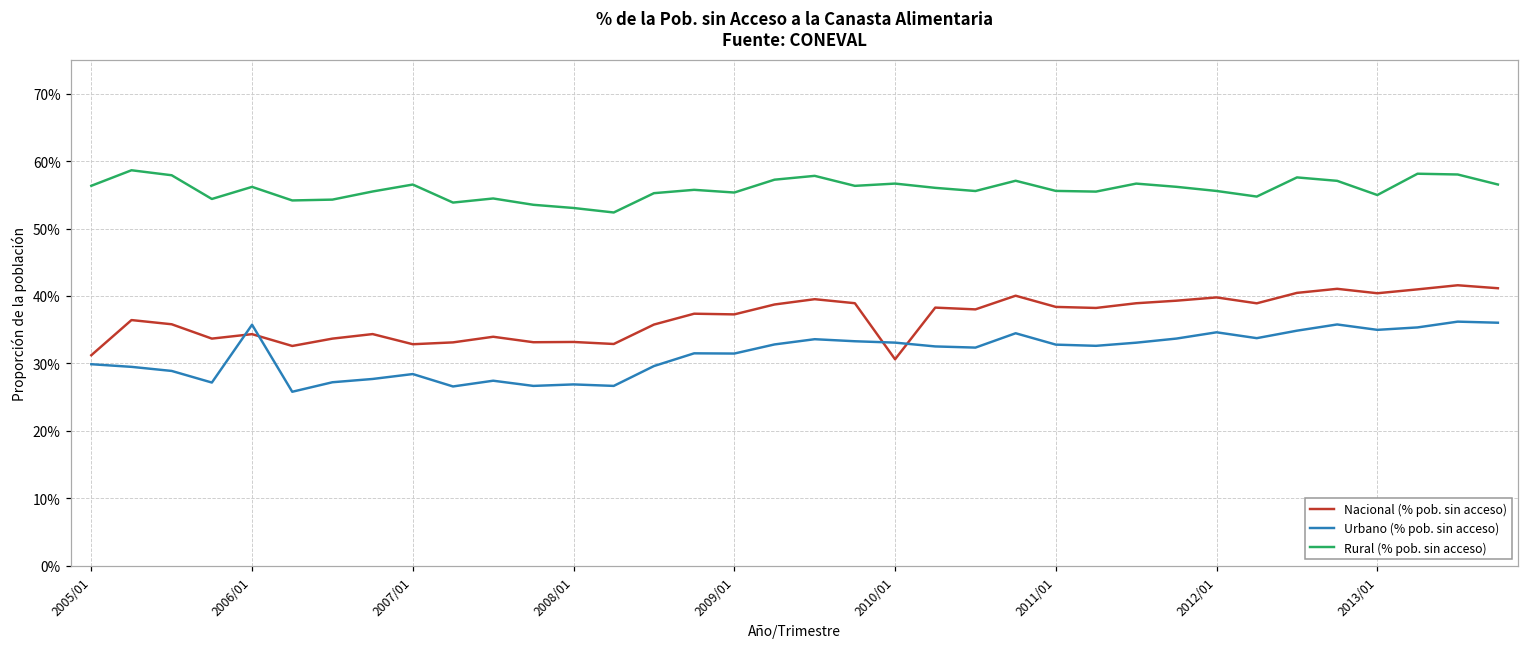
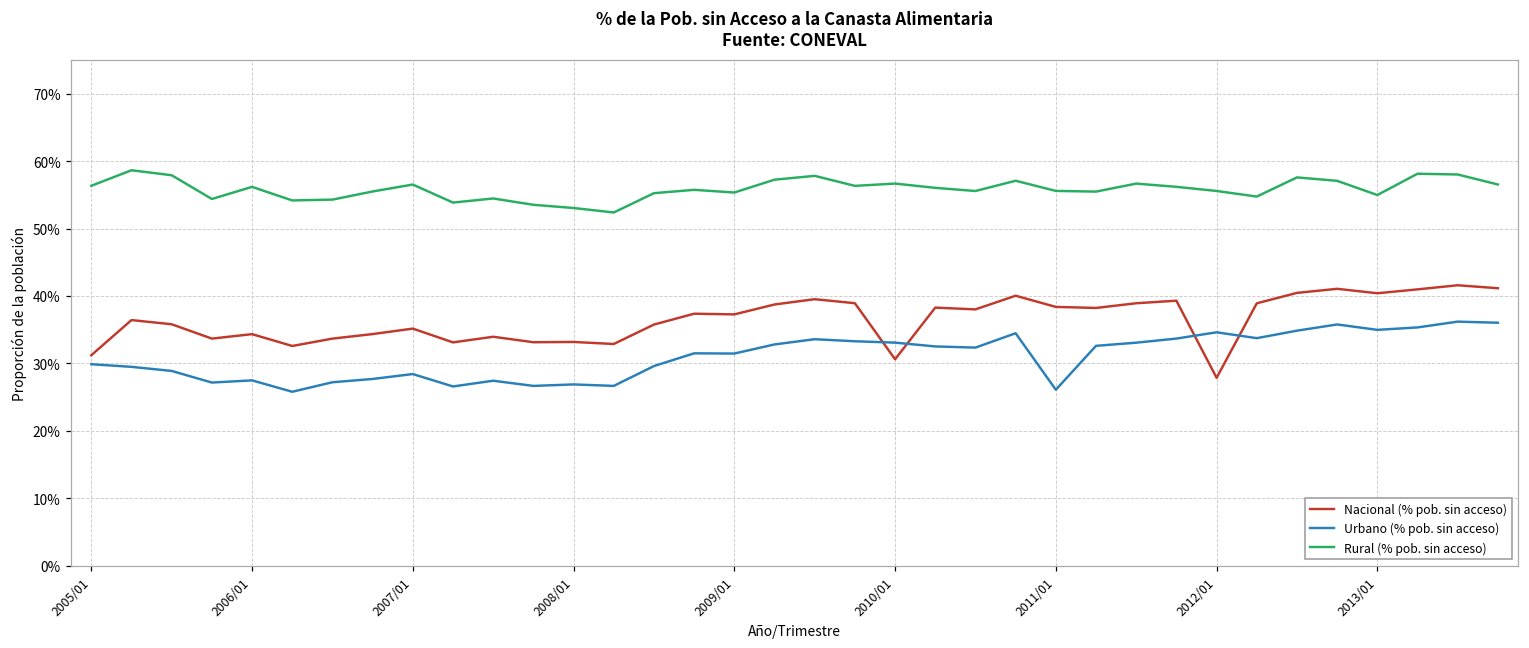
  {
    "Nacional (% pob. sin acceso)": {
      "2005/01": "31%",
      "2006/01": "34%",
-     "2007/01": "33%",
+     "2007/01": "35%",
      "2008/01": "33%",
      "2009/01": "37%",
      "2010/01": "31%",
      "2011/01": "38%",
-     "2012/01": "40%",
+     "2012/01": "28%",
      "2013/01": "40%"
    },
    "Urbano (% pob. sin acceso)": {
      "2005/01": "30%",
-     "2006/01": "36%",
+     "2006/01": "27%",
      "2007/01": "28%",
      "2008/01": "27%",
      "2009/01": "31%",
      "2010/01": "33%",
-     "2011/01": "33%",
+     "2011/01": "26%",
      "2012/01": "35%",
      "2013/01": "35%"
    },
    "Rural (% pob. sin acceso)": {
      "2005/01": "56%",
      "2006/01": "56%",
      "2007/01": "57%",
      "2008/01": "53%",
      "2009/01": "55%",
      "2010/01": "57%",
      "2011/01": "56%",
      "2012/01": "56%",
      "2013/01": "55%"
    }
  }
